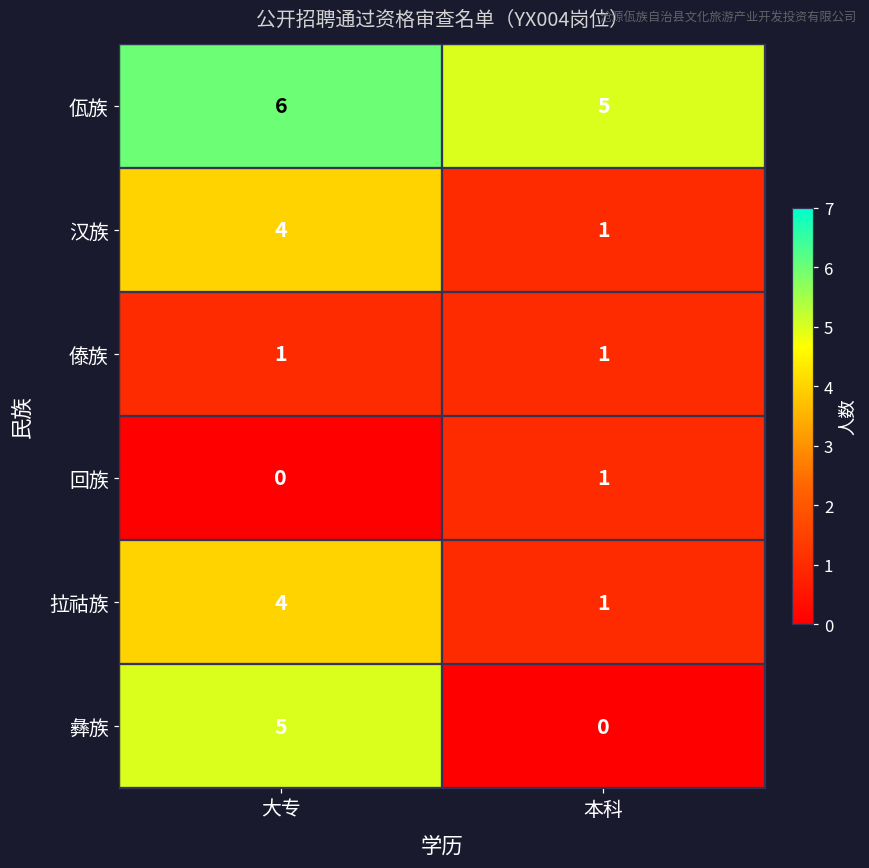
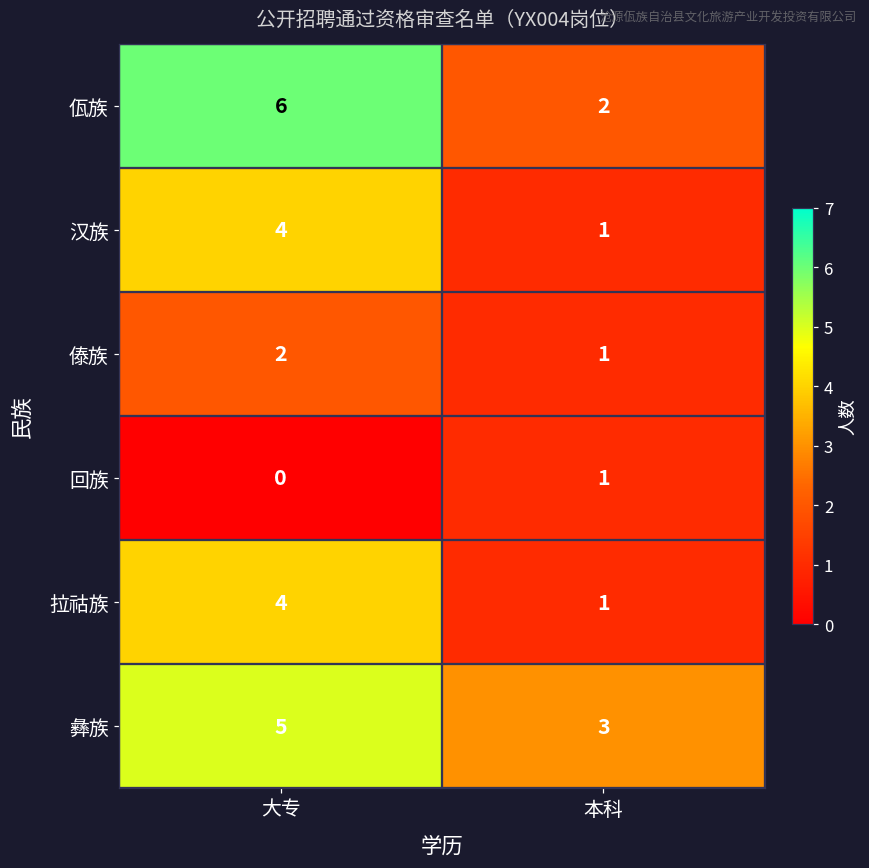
  {
    "佤族": {
      "大专": 6,
-     "本科": 5
+     "本科": 2
    },
    "汉族": {
      "大专": 4,
      "本科": 1
    },
    "傣族": {
-     "大专": 1,
+     "大专": 2,
      "本科": 1
    },
    "回族": {
      "大专": 0,
      "本科": 1
    },
    "拉祜族": {
      "大专": 4,
      "本科": 1
    },
    "彝族": {
      "大专": 5,
-     "本科": 0
+     "本科": 3
    }
  }
